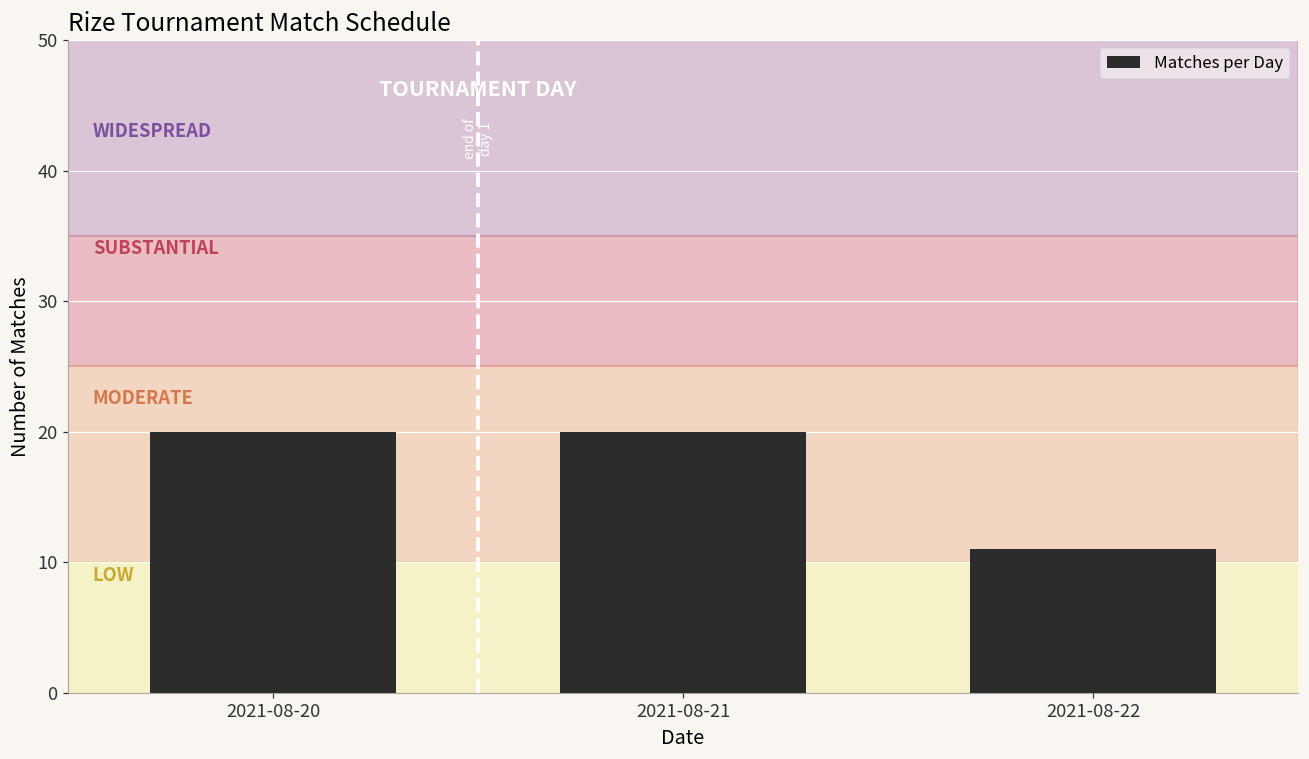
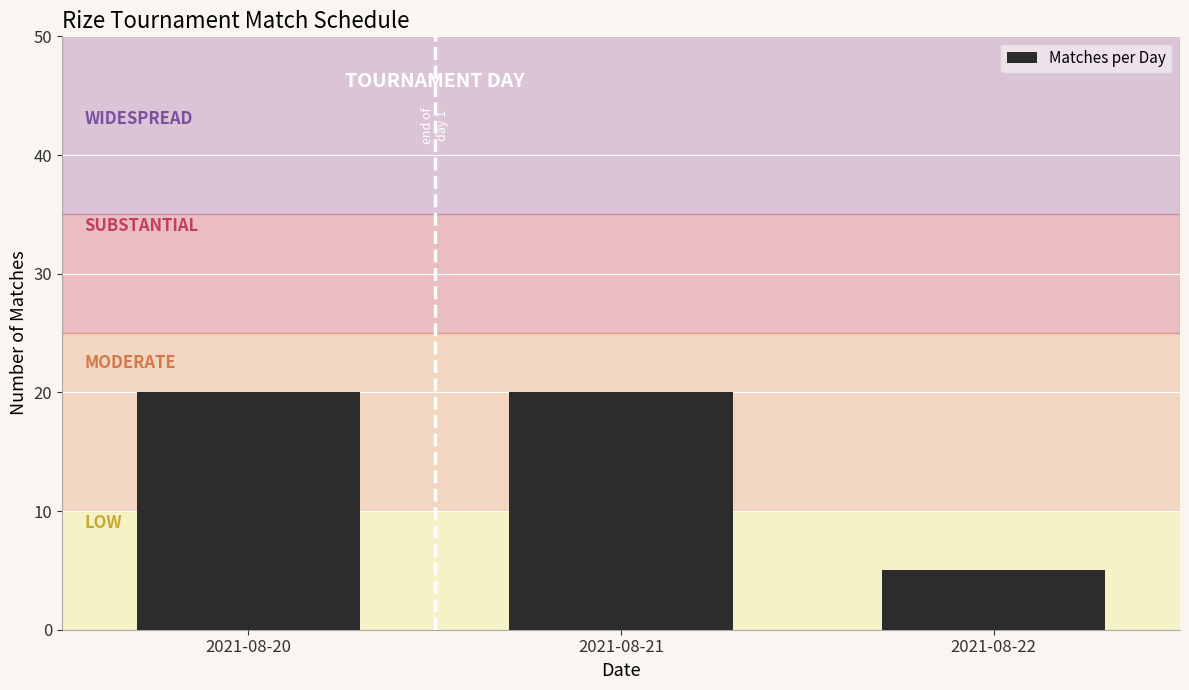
  {
    "2021-08-20": 20,
    "2021-08-21": 20,
-   "2021-08-22": 11
+   "2021-08-22": 5
  }
